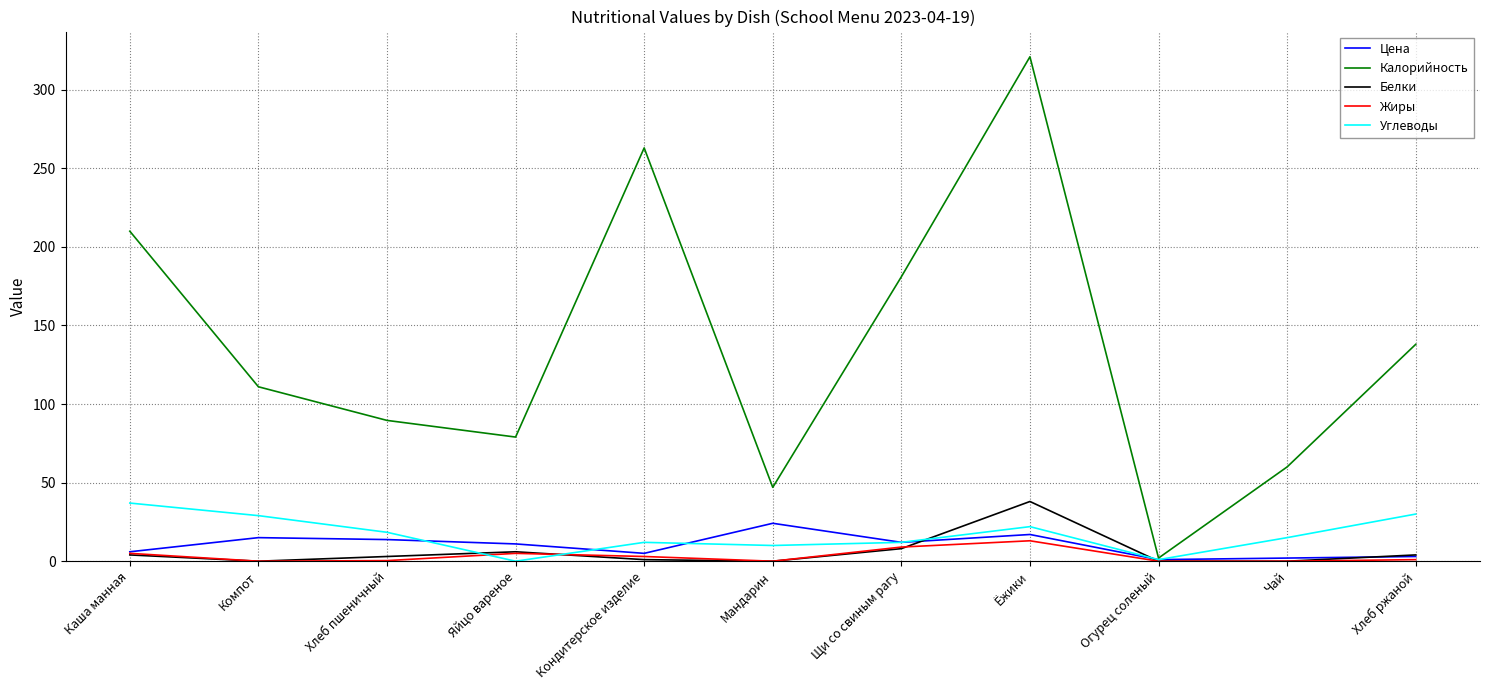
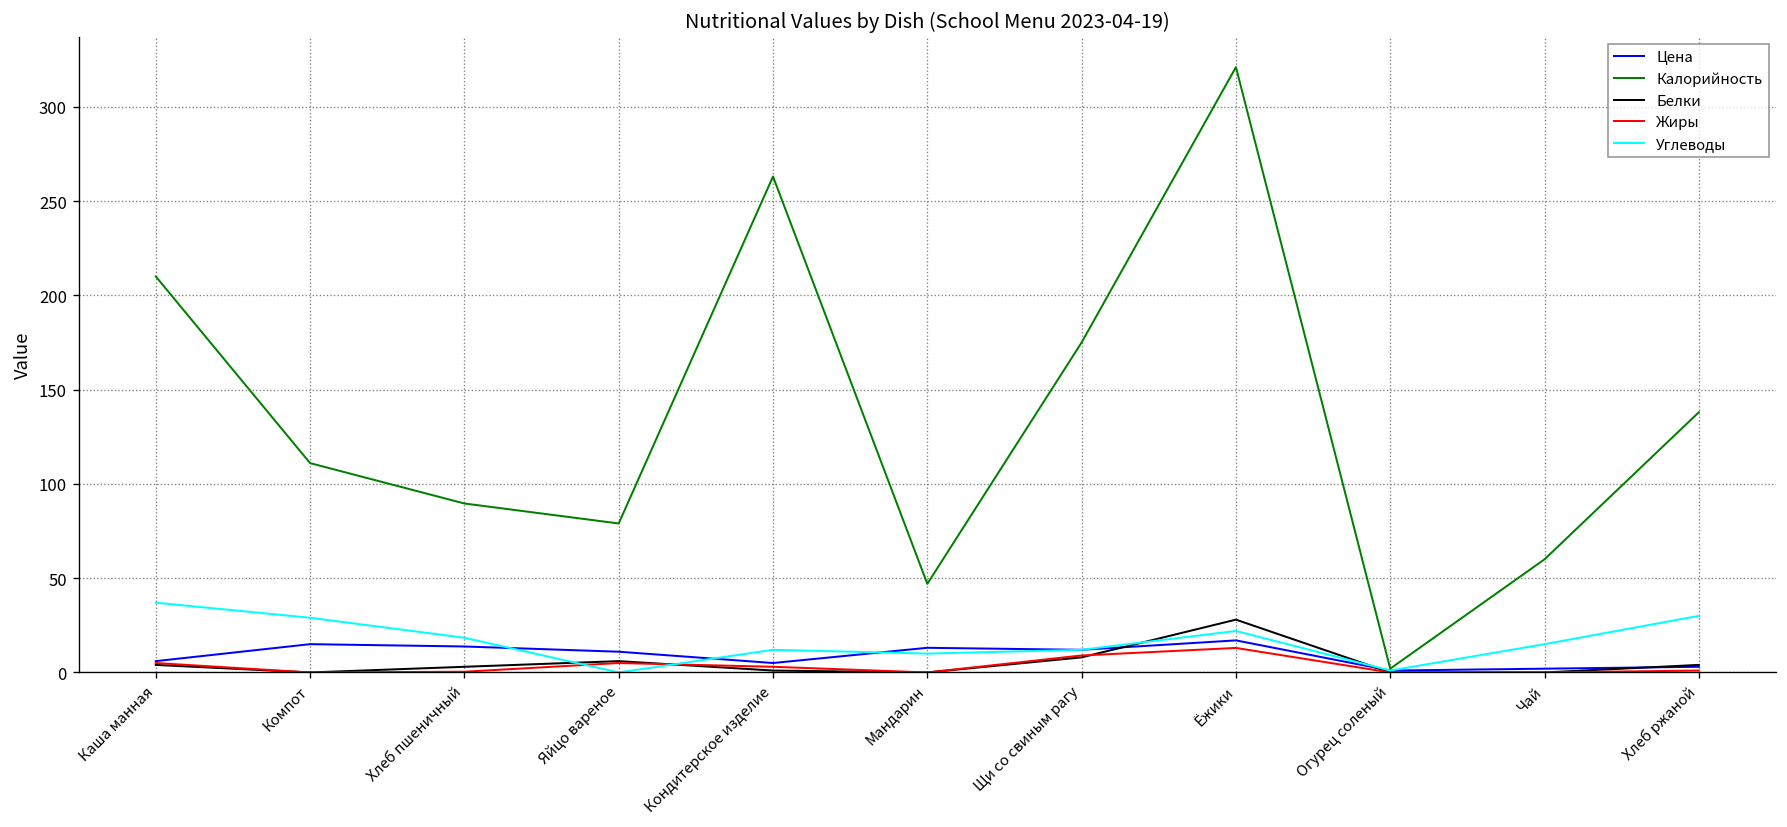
  {
    "Цена": {
      "Компот": 15,
      "Хлеб пшеничный": 14,
      "Яйцо вареное": 11,
      "Кондитерское изделие": 5,
-     "Мандарин": 24,
+     "Мандарин": 13,
      "Ёжики": 17,
      "Чай": 2
    },
    "Калорийность": {
      "Каша манная": 210,
      "Компот": 111,
      "Хлеб пшеничный": 90,
      "Яйцо вареное": 79,
      "Кондитерское изделие": 263,
      "Мандарин": 47,
-     "Щи со свиным рагу": 181,
+     "Щи со свиным рагу": 175,
      "Ёжики": 321,
      "Чай": 60,
      "Хлеб ржаной": 138
    },
    "Белки": {
      "Хлеб пшеничный": 3,
      "Кондитерское изделие": 1,
-     "Ёжики": 38
+     "Ёжики": 28
    },
    "Жиры": {
      "Хлеб пшеничный": 0,
      "Кондитерское изделие": 3,
      "Ёжики": 13,
      "Хлеб ржаной": 1
    },
    "Углеводы": {
      "Каша манная": 37,
      "Компот": 29,
      "Хлеб пшеничный": 18,
      "Яйцо вареное": 0,
      "Кондитерское изделие": 12,
      "Мандарин": 10,
      "Ёжики": 22,
      "Чай": 15,
      "Хлеб ржаной": 30
    }
  }
